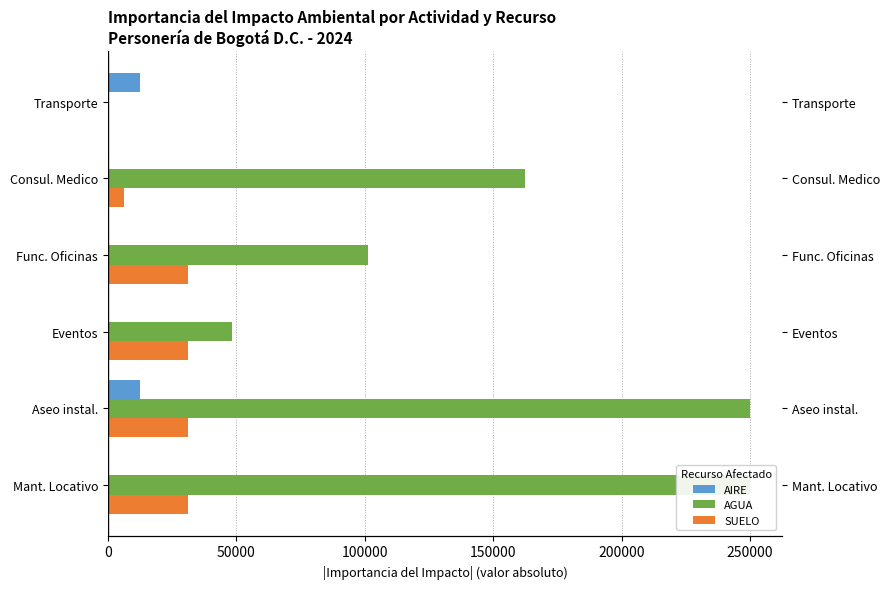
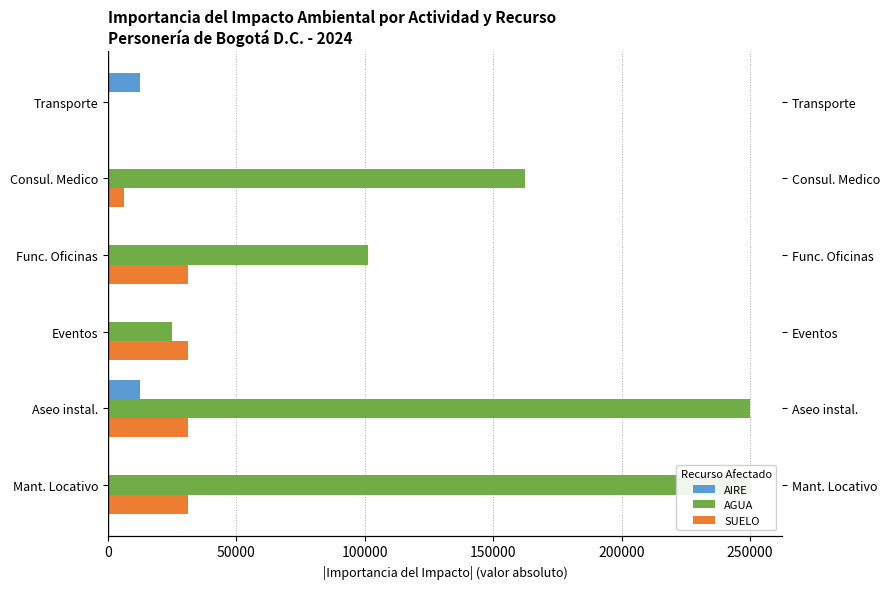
  {
    "AGUA": {
      "Transporte": 0,
      "Consul. Medico": 163000,
      "Func. Oficinas": 101000,
-     "Eventos": 48000,
+     "Eventos": 25000,
      "Aseo instal.": 250000
    }
  }
